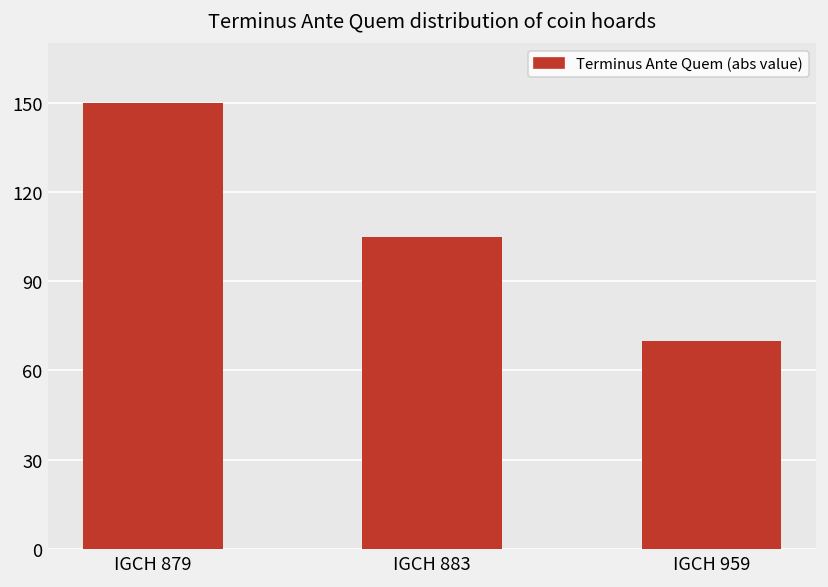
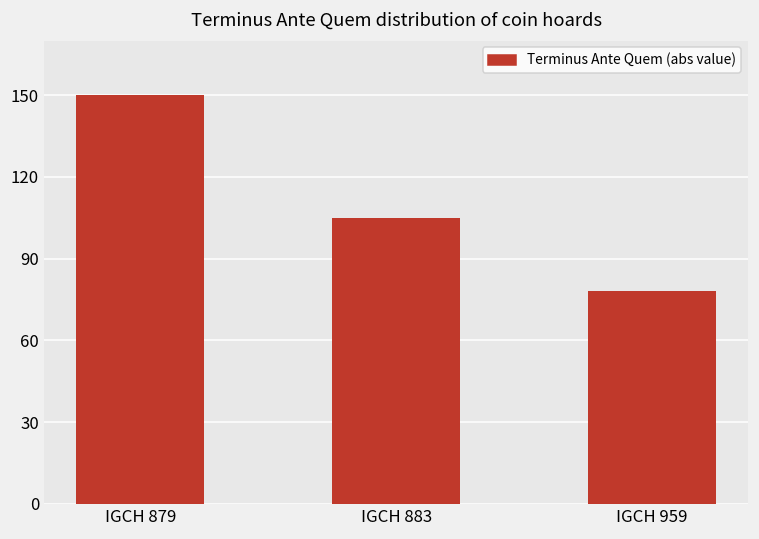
  {
    "IGCH 879": 150,
    "IGCH 883": 105,
-   "IGCH 959": 70
+   "IGCH 959": 78
  }
